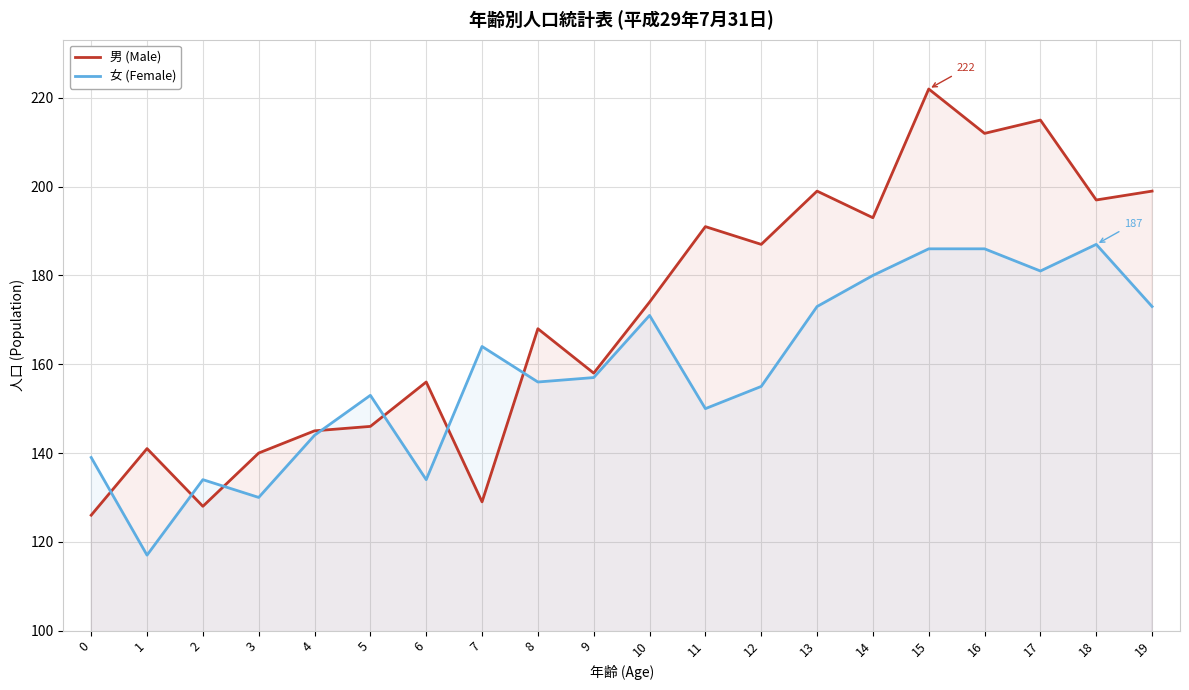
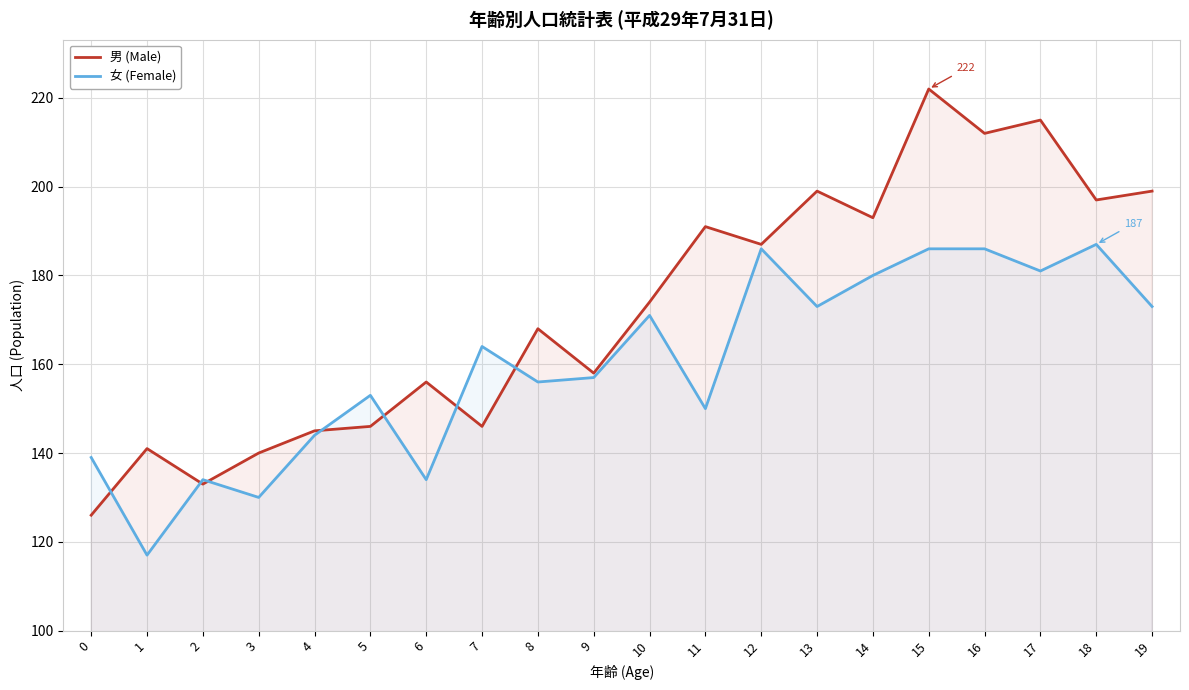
  {
    "男 (Male)": {
      "0": 126,
      "1": 141,
-     "2": 128,
+     "2": 133,
      "3": 140,
      "4": 145,
      "5": 146,
      "6": 156,
-     "7": 129,
+     "7": 146,
      "8": 168,
      "9": 158,
      "10": 174,
      "11": 191,
      "12": 187,
      "13": 199,
      "14": 193,
      "16": 212,
      "17": 215,
      "18": 197,
      "19": 199
    },
    "女 (Female)": {
      "0": 139,
      "1": 117,
      "2": 134,
      "3": 130,
      "4": 144,
      "5": 153,
      "6": 134,
      "7": 164,
      "8": 156,
      "9": 157,
      "10": 171,
      "11": 150,
-     "12": 155,
+     "12": 186,
      "13": 173,
      "14": 180,
      "15": 186,
      "16": 186,
      "17": 181,
      "19": 173
    }
  }
